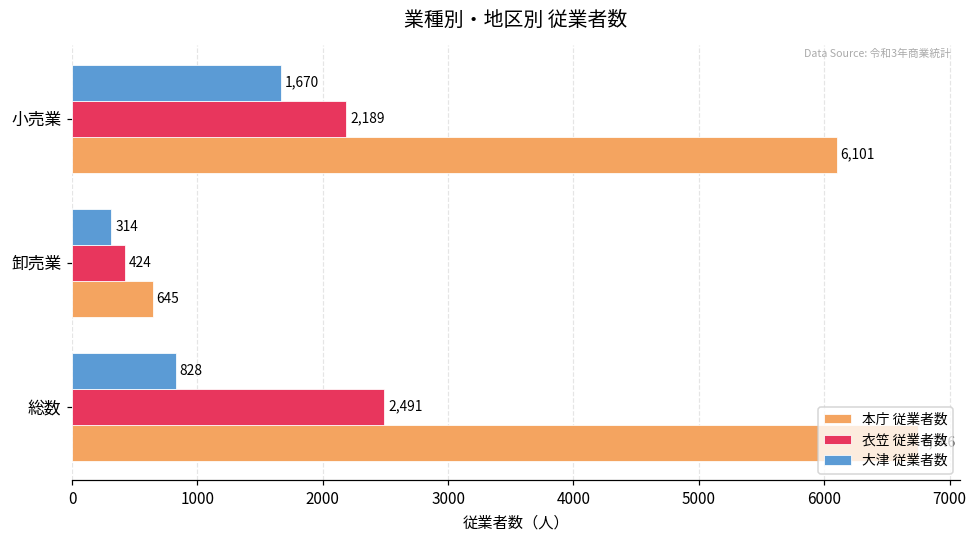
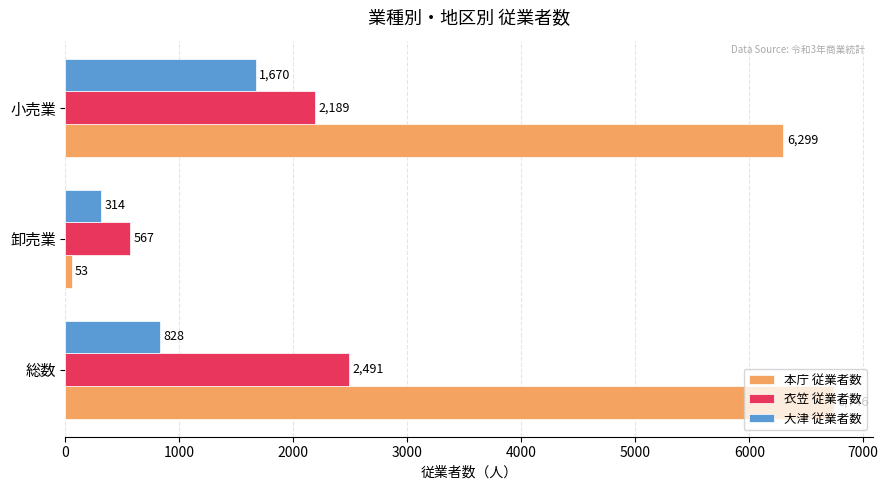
  {
    "本庁 従業者数": {
-     "小売業": "6,101",
-     "卸売業": "645"
+     "小売業": "6,299",
+     "卸売業": "53"
    },
    "衣笠 従業者数": {
      "小売業": "2,189",
-     "卸売業": "424",
+     "卸売業": "567",
      "総数": "2,491"
    },
    "大津 従業者数": {
      "小売業": "1,670",
      "卸売業": "314",
      "総数": "828"
    }
  }
